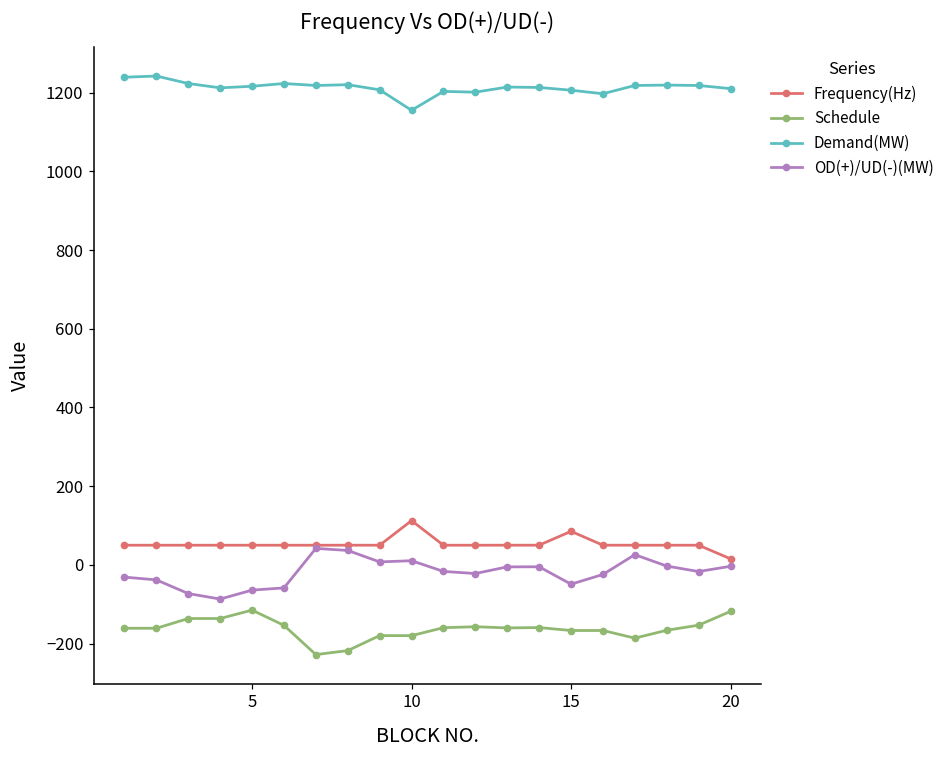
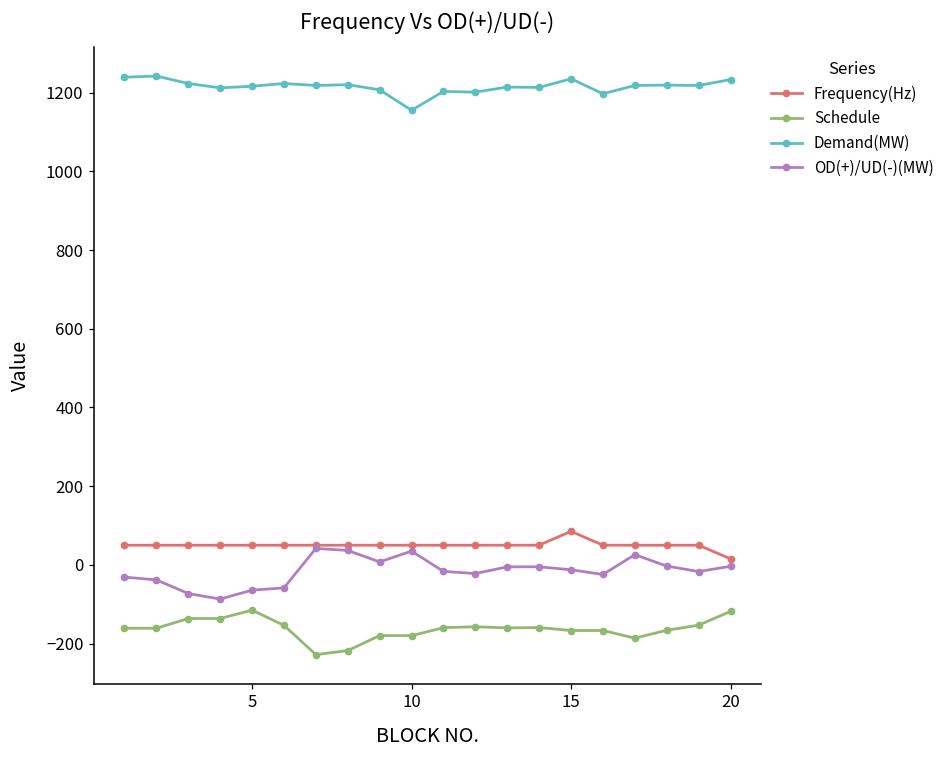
  {
    "Frequency(Hz)": {
      "5": 50,
-     "10": 110,
+     "10": 50,
      "15": 90,
      "20": 20
    },
    "Schedule": {
      "5": -110,
      "10": -180,
      "15": -170,
      "20": -120
    },
    "Demand(MW)": {
      "5": 1220,
      "10": 1160,
-     "15": 1210,
-     "20": 1210
+     "15": 1240,
+     "20": 1230
    },
    "OD(+)/UD(-)(MW)": {
      "5": -60,
-     "10": 10,
-     "15": -50,
+     "10": 40,
+     "15": -10,
      "20": 0
    }
  }
